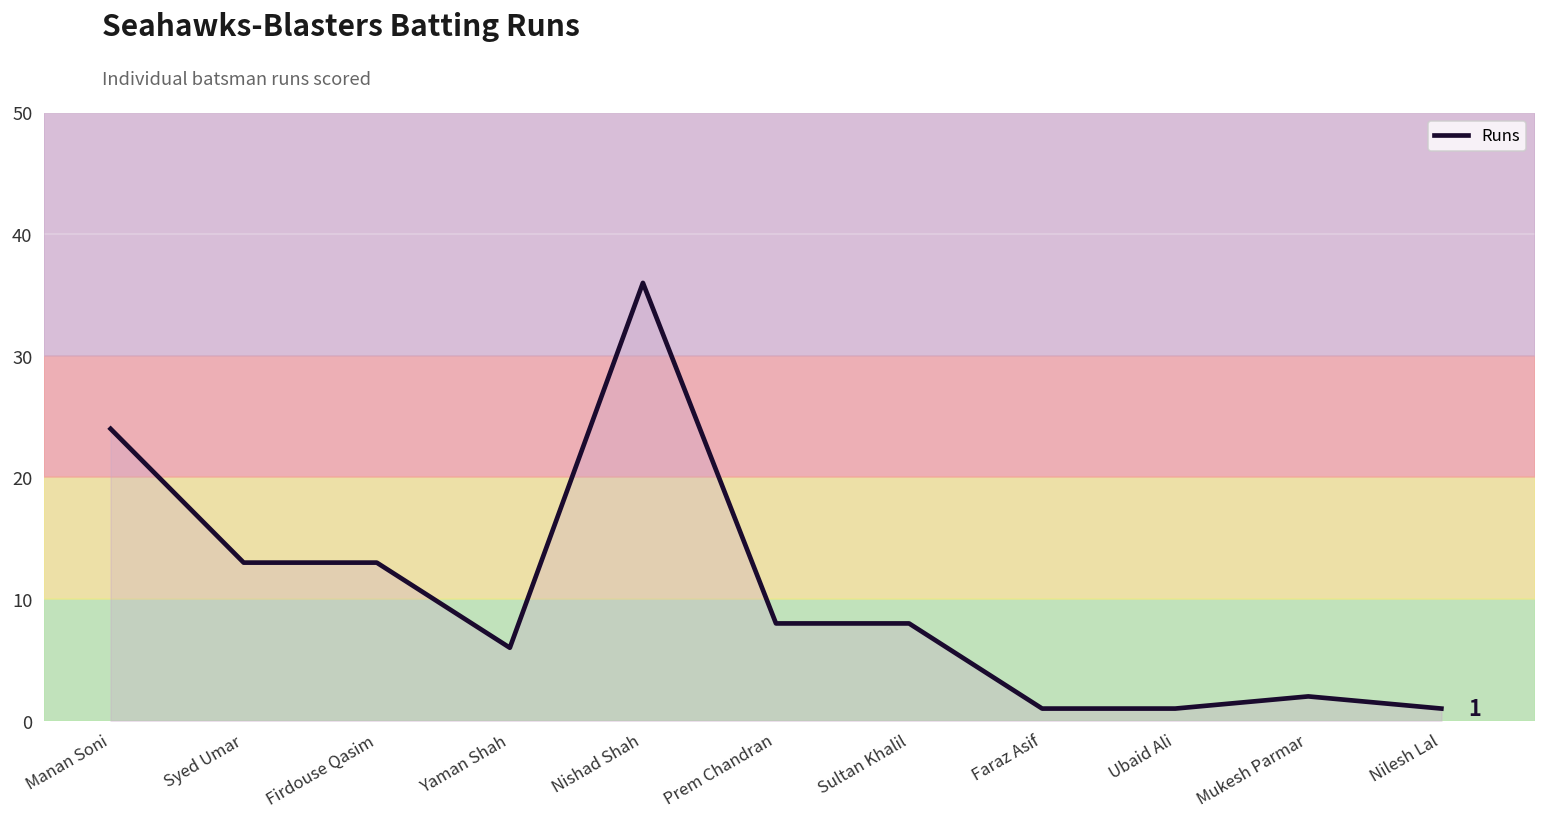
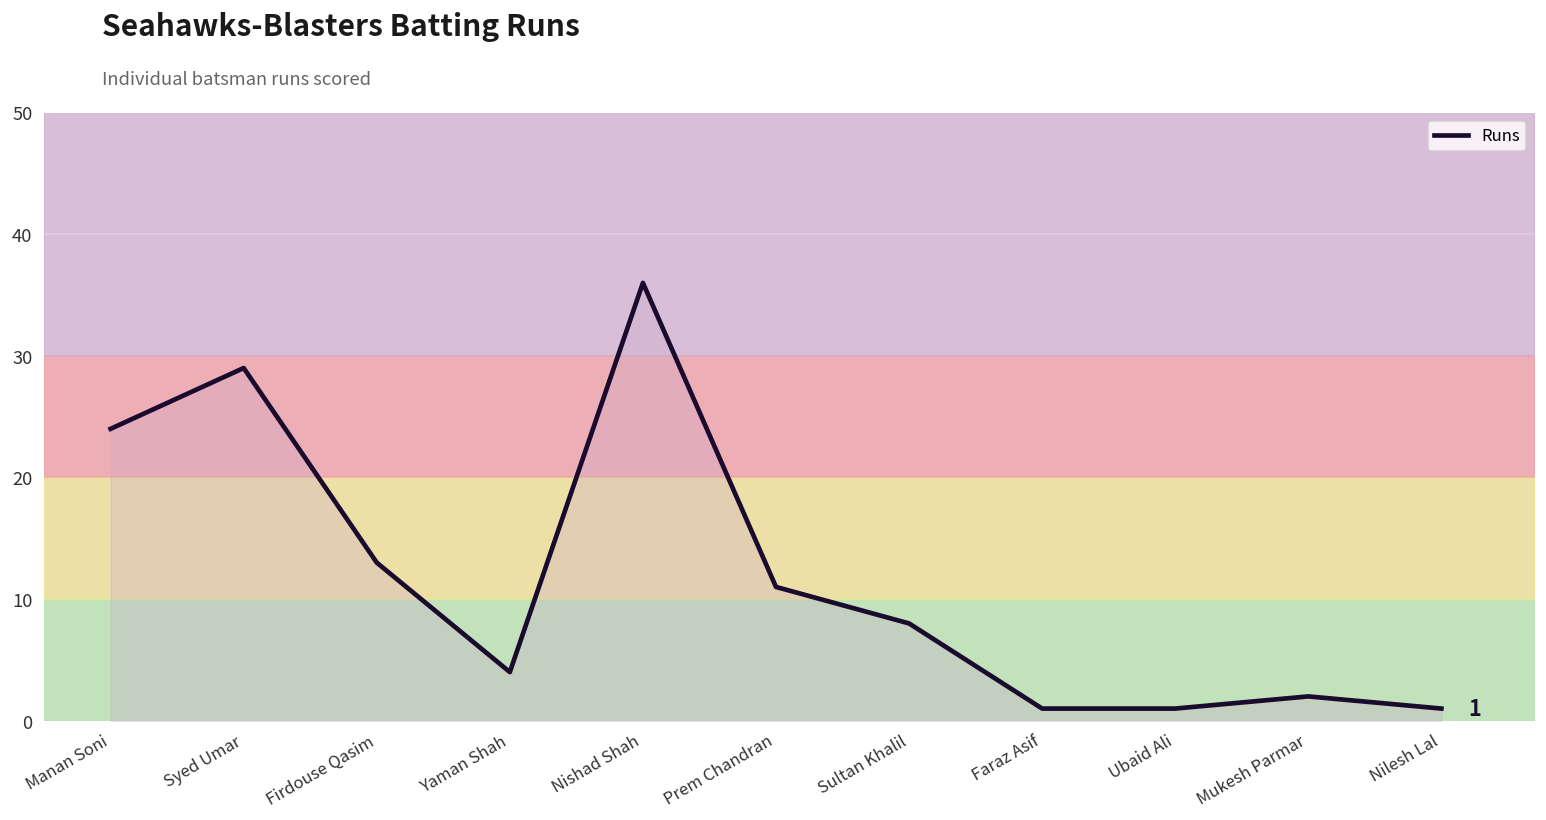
  {
    "Manan Soni": 24,
-   "Syed Umar": 13,
+   "Syed Umar": 29,
    "Firdouse Qasim": 13,
-   "Yaman Shah": 6,
+   "Yaman Shah": 4,
    "Nishad Shah": 36,
-   "Prem Chandran": 8,
+   "Prem Chandran": 11,
    "Sultan Khalil": 8,
    "Faraz Asif": 1,
    "Ubaid Ali": 1,
    "Mukesh Parmar": 2
  }
